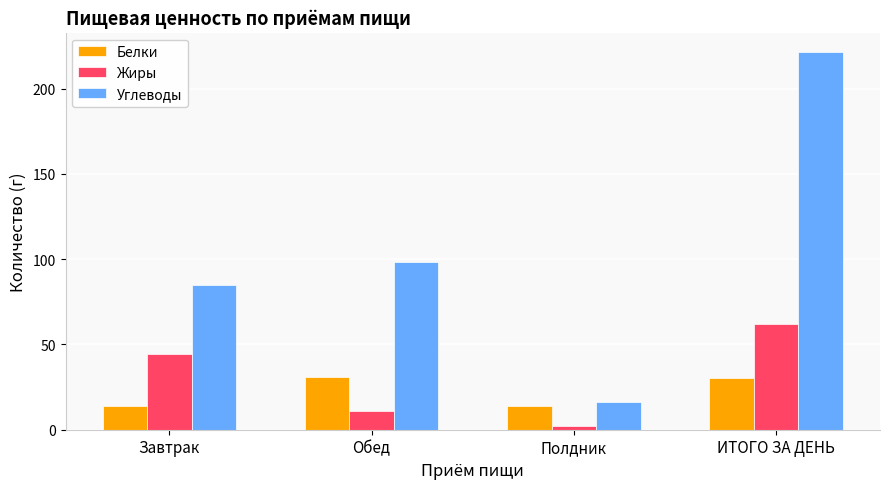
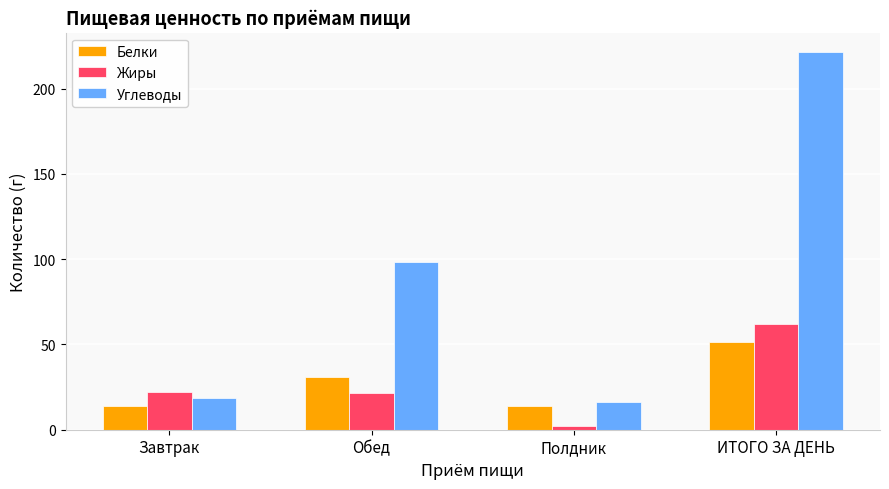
  {
    "Белки": {
      "Завтрак": 14,
      "Обед": 31,
      "Полдник": 14,
-     "ИТОГО ЗА ДЕНЬ": 31
+     "ИТОГО ЗА ДЕНЬ": 52
    },
    "Жиры": {
-     "Завтрак": 45,
-     "Обед": 11,
+     "Завтрак": 22,
+     "Обед": 22,
      "Полдник": 2,
      "ИТОГО ЗА ДЕНЬ": 62
    },
    "Углеводы": {
-     "Завтрак": 85,
+     "Завтрак": 18,
      "Обед": 98,
      "Полдник": 16,
      "ИТОГО ЗА ДЕНЬ": 222
    }
  }
